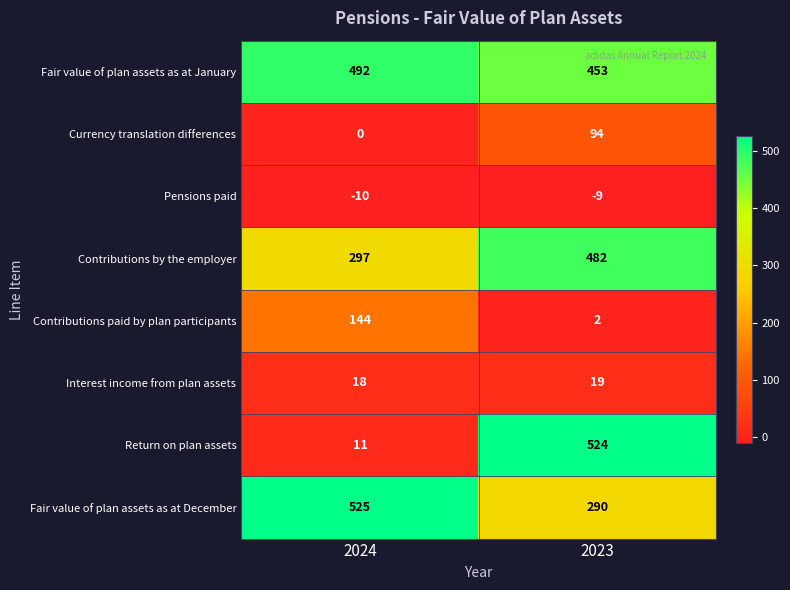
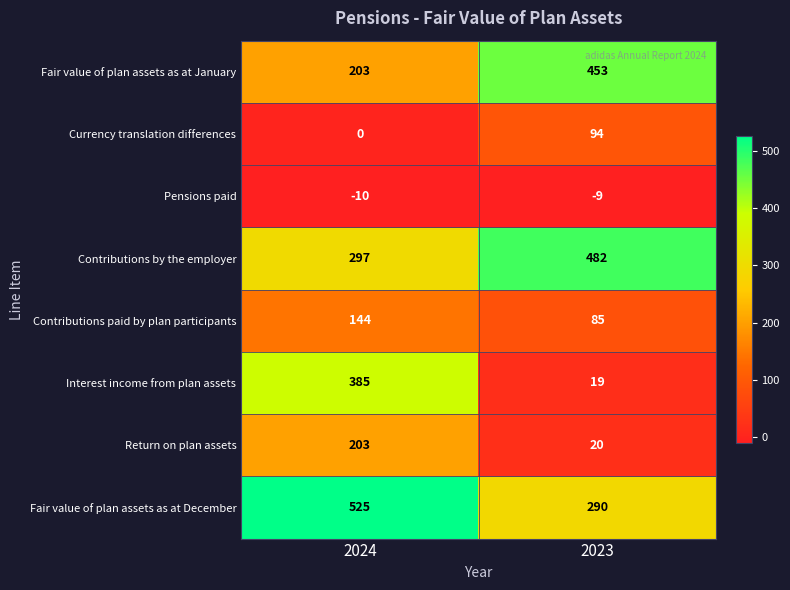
  {
    "Fair value of plan assets as at January": {
-     "2024": 492
+     "2024": 203
    },
    "Currency translation differences": {
      "2024": 0,
      "2023": 94
    },
    "Pensions paid": {
      "2024": -10,
      "2023": -9
    },
    "Contributions by the employer": {
      "2024": 297,
      "2023": 482
    },
    "Contributions paid by plan participants": {
      "2024": 144,
-     "2023": 2
+     "2023": 85
    },
    "Interest income from plan assets": {
-     "2024": 18,
+     "2024": 385,
      "2023": 19
    },
    "Return on plan assets": {
-     "2024": 11,
-     "2023": 524
+     "2024": 203,
+     "2023": 20
    },
    "Fair value of plan assets as at December": {
      "2024": 525,
      "2023": 290
    }
  }
